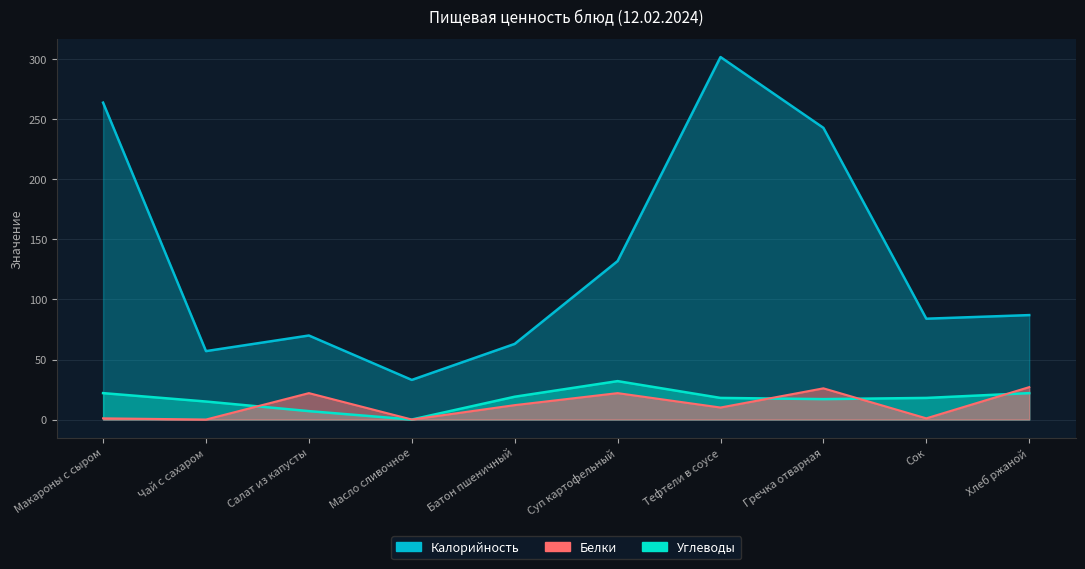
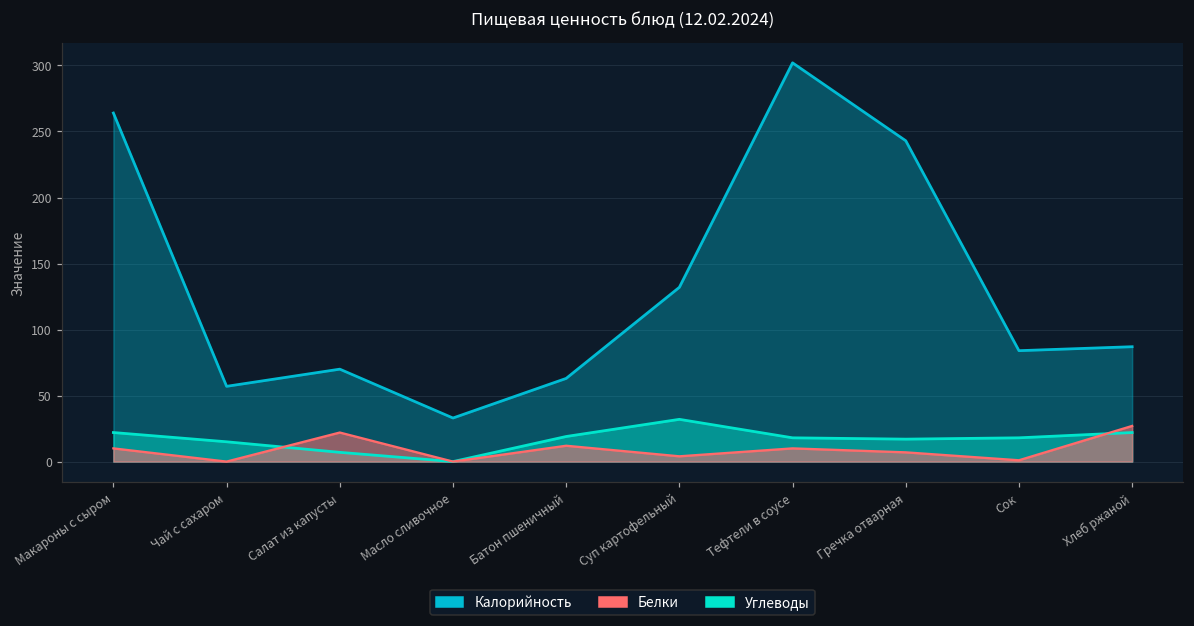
  {
    "Белки": {
-     "Макароны с сыром": 1,
+     "Макароны с сыром": 10,
      "Чай с сахаром": 0,
      "Салат из капусты": 22,
      "Батон пшеничный": 12,
-     "Суп картофельный": 22,
+     "Суп картофельный": 4,
      "Тефтели в соусе": 10,
-     "Гречка отварная": 26,
+     "Гречка отварная": 7,
      "Сок": 1,
      "Хлеб ржаной": 27
    }
  }
